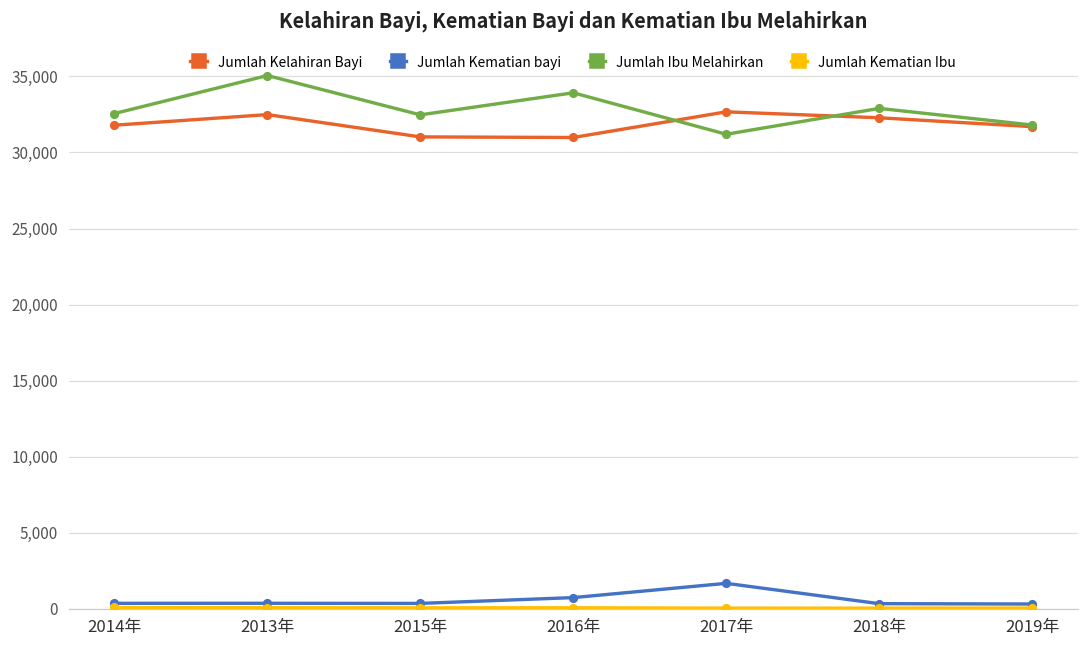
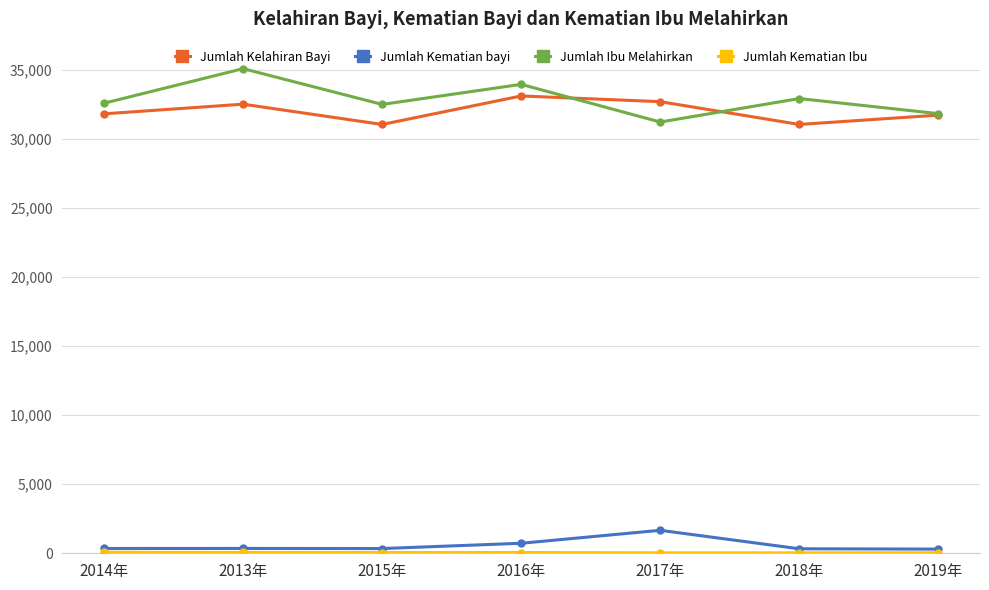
  {
    "Jumlah Kelahiran Bayi": {
      "2014年": "31,800",
      "2013年": "32,500",
      "2015年": "31,000",
-     "2016年": "31,000",
+     "2016年": "33,100",
      "2017年": "32,700",
-     "2018年": "32,300"
+     "2018年": "31,000"
    },
    "Jumlah Kematian bayi": {
      "2014年": "300",
      "2013年": "400",
      "2015年": "300",
      "2016年": "700",
      "2017年": "1,700",
      "2018年": "300",
      "2019年": "300"
    },
    "Jumlah Ibu Melahirkan": {
      "2014年": "32,600",
      "2013年": "35,100",
      "2015年": "32,500",
      "2016年": "33,900",
      "2017年": "31,200",
      "2018年": "32,900"
    },
    "Jumlah Kematian Ibu": {
      "2014年": "100",
      "2013年": "100",
      "2015年": "100",
      "2016年": "100",
      "2017年": "0",
      "2018年": "0",
      "2019年": "0"
    }
  }
